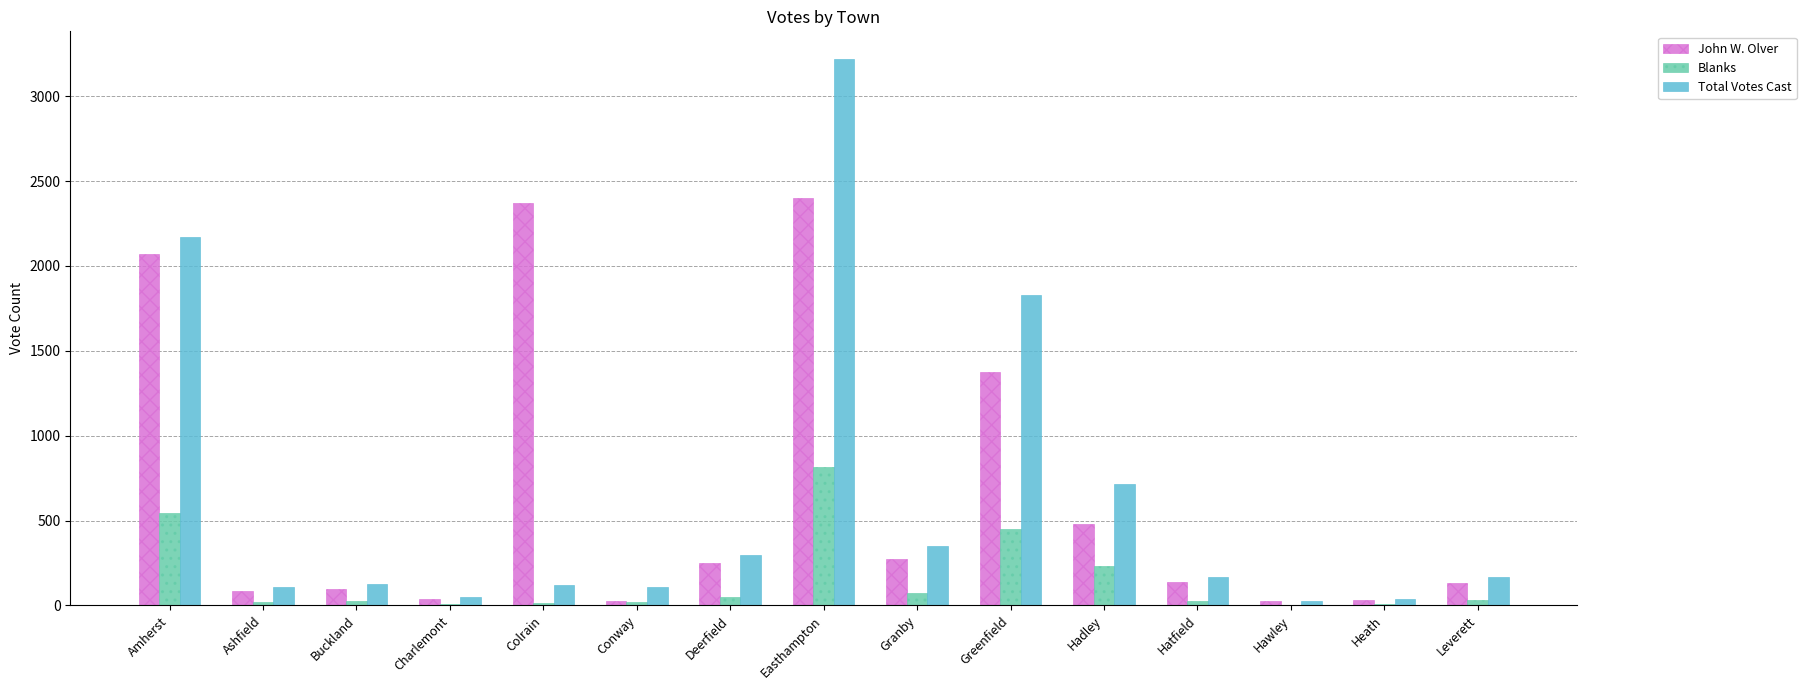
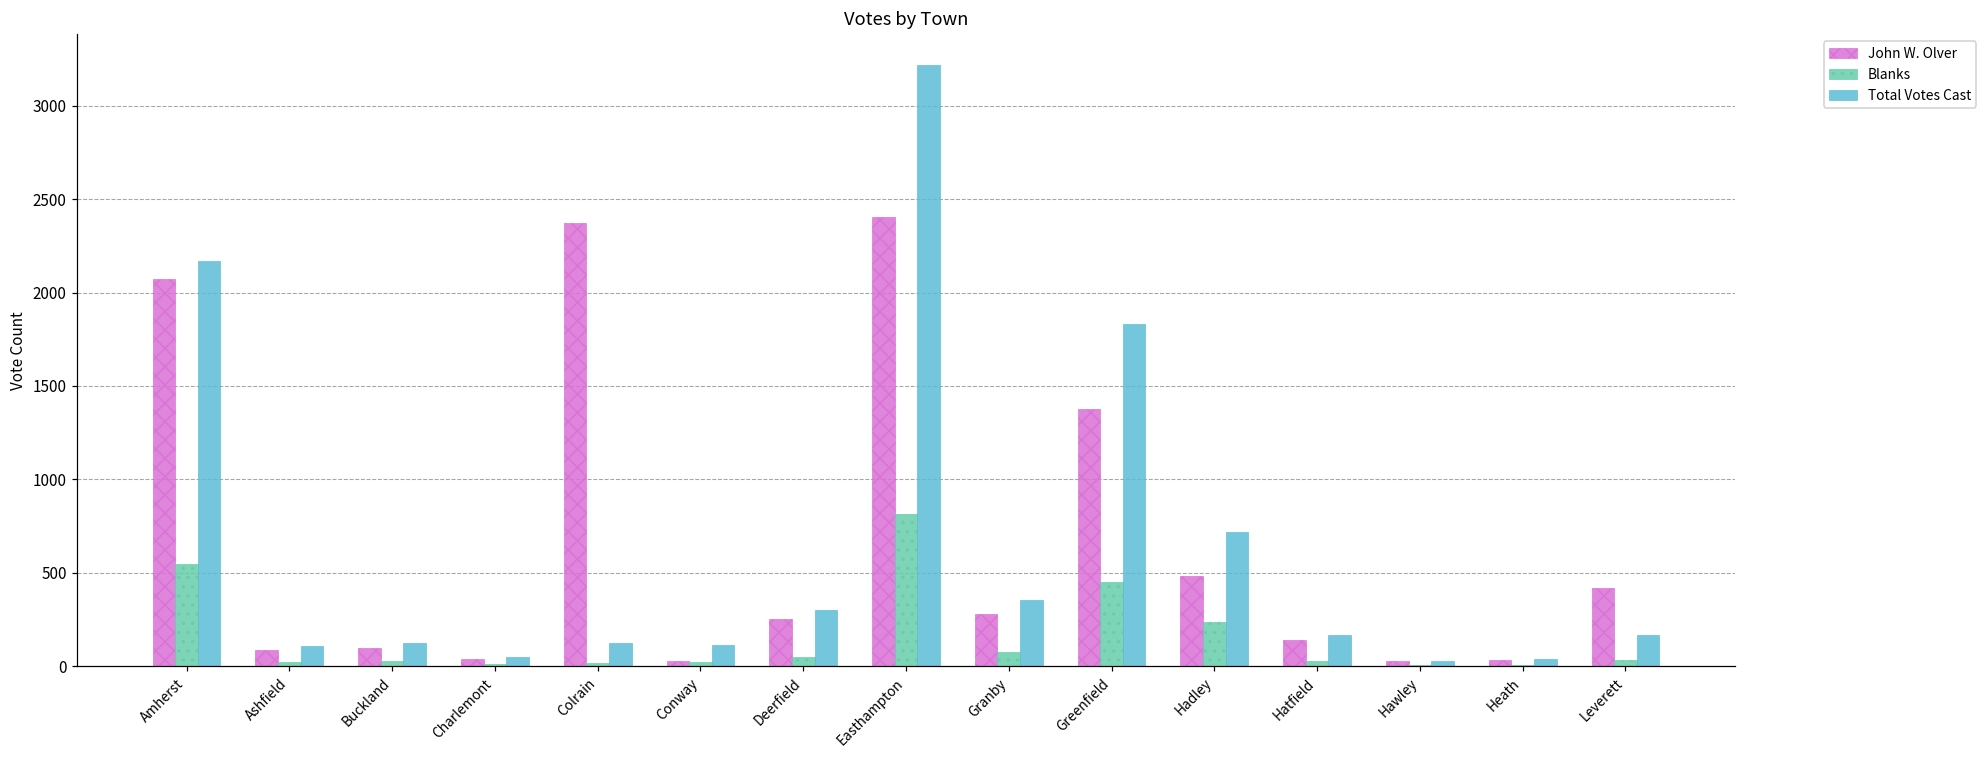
  {
    "John W. Olver": {
      "Amherst": 2070,
      "Ashfield": 90,
      "Buckland": 100,
      "Charlemont": 40,
      "Colrain": 2370,
      "Conway": 30,
      "Deerfield": 250,
      "Easthampton": 2400,
      "Granby": 280,
      "Greenfield": 1380,
      "Hadley": 480,
      "Hatfield": 140,
      "Hawley": 30,
      "Heath": 30,
-     "Leverett": 140
+     "Leverett": 420
    }
  }
